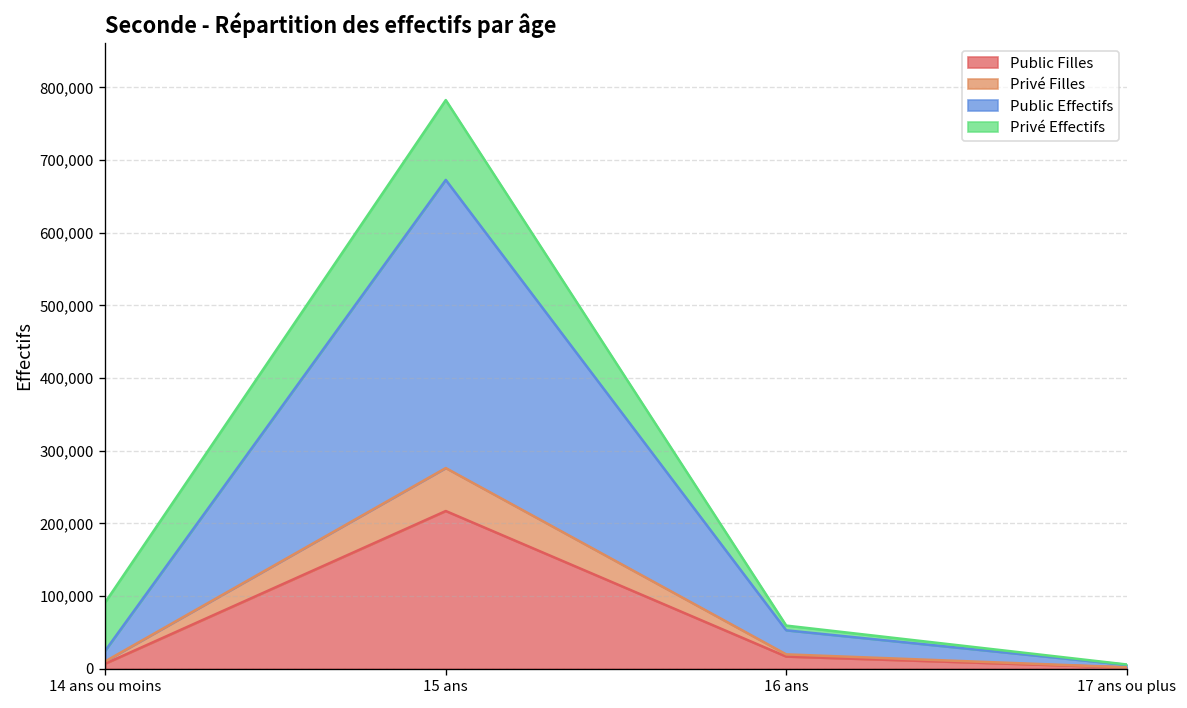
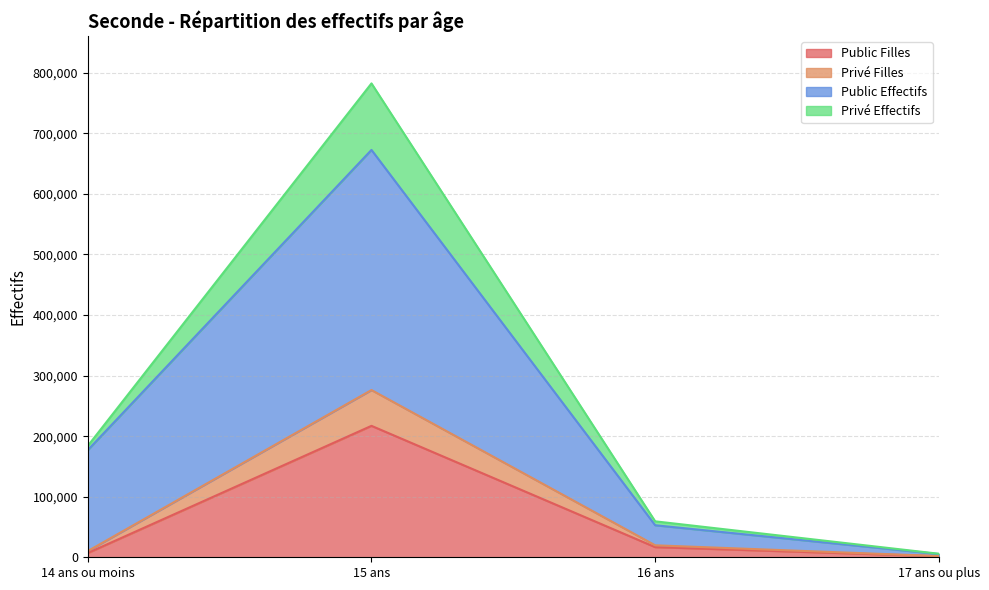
  {
    "Public Effectifs": {
-     "14 ans ou moins": "10,000",
+     "14 ans ou moins": "170,000",
      "15 ans": "400,000",
      "16 ans": "30,000"
    },
    "Privé Effectifs": {
-     "14 ans ou moins": "70,000",
+     "14 ans ou moins": "10,000",
      "15 ans": "110,000",
      "16 ans": "10,000"
    }
  }
